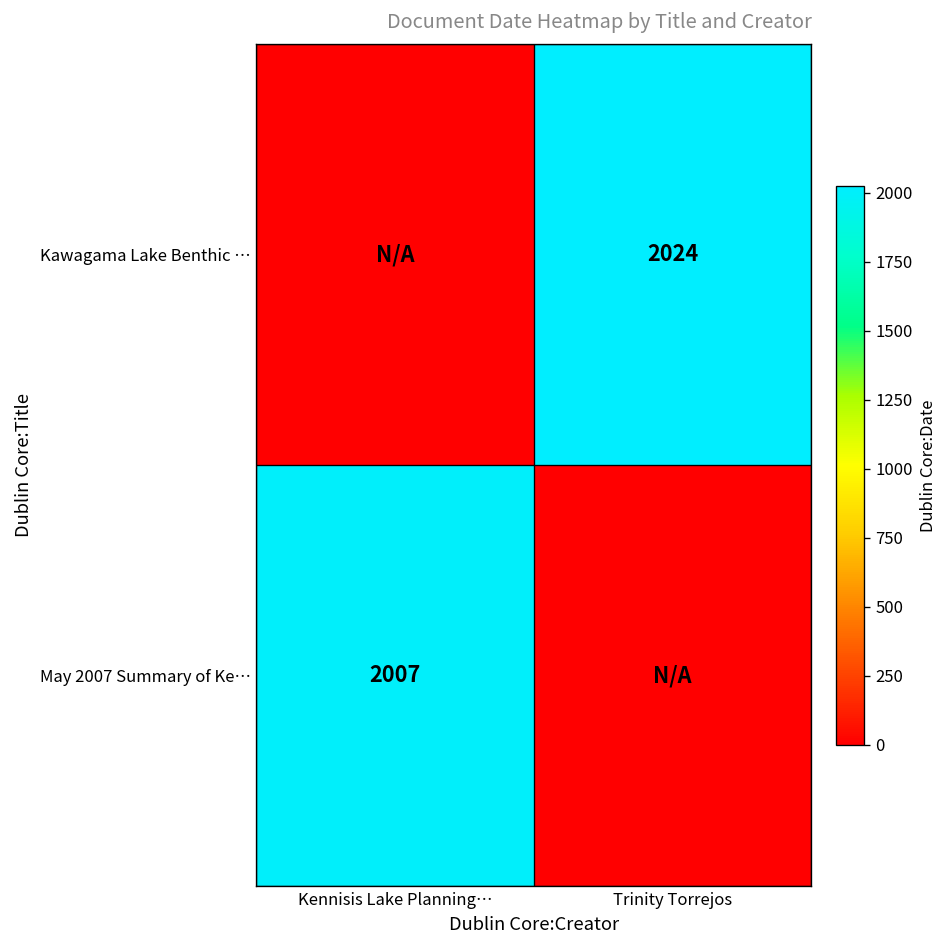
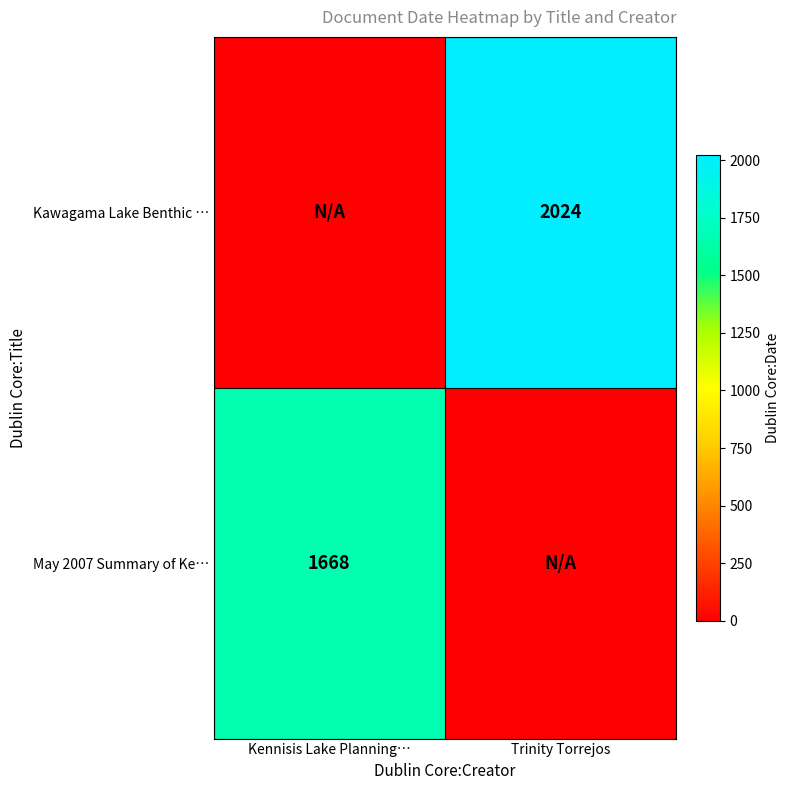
  {
    "Kawagama Lake Benthic …": {
      "Trinity Torrejos": 2024
    },
    "May 2007 Summary of Ke…": {
-     "Kennisis Lake Planning…": 2007
+     "Kennisis Lake Planning…": 1668
    }
  }
